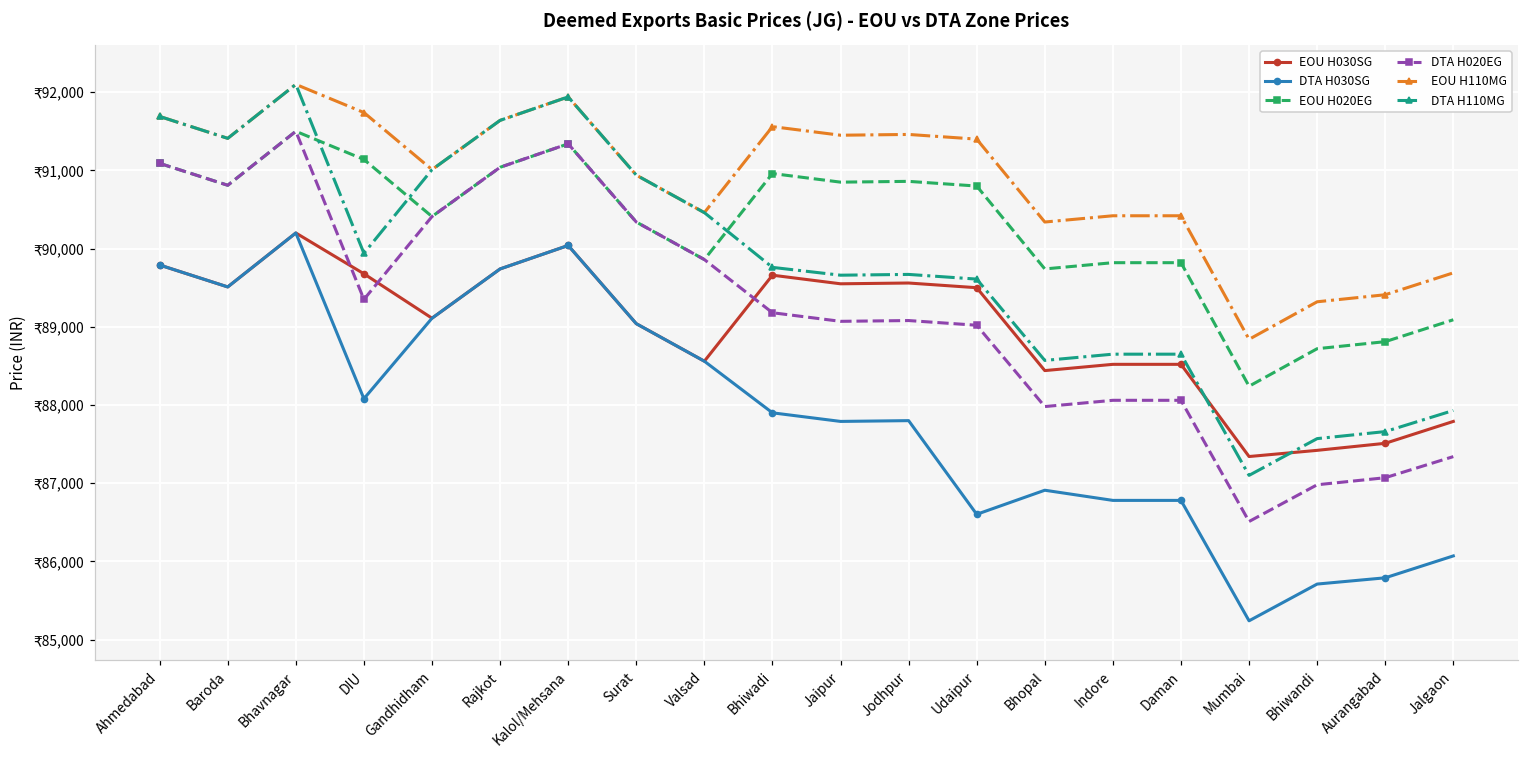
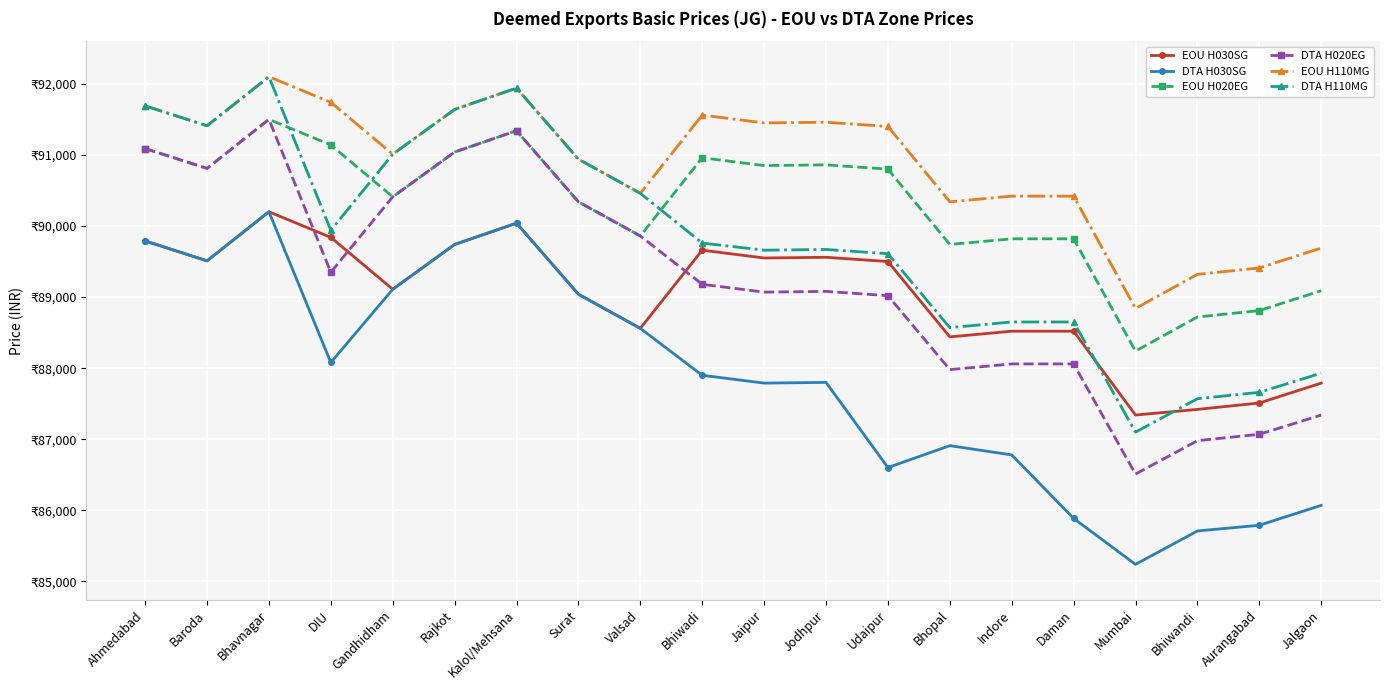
  {
    "EOU H030SG": {
-     "DIU": "₹89,700",
+     "DIU": "₹89,800",
      "Bhiwadi": "₹89,700",
      "Jaipur": "₹89,600",
      "Jodhpur": "₹89,600",
      "Udaipur": "₹89,500",
      "Bhopal": "₹88,400",
      "Indore": "₹88,500",
      "Daman": "₹88,500",
      "Mumbai": "₹87,300",
      "Bhiwandi": "₹87,400",
      "Aurangabad": "₹87,500",
      "Jalgaon": "₹87,800"
    },
    "DTA H030SG": {
      "DIU": "₹88,100",
      "Bhiwadi": "₹87,900",
      "Jaipur": "₹87,800",
      "Jodhpur": "₹87,800",
      "Udaipur": "₹86,600",
      "Bhopal": "₹86,900",
      "Indore": "₹86,800",
-     "Daman": "₹86,800",
+     "Daman": "₹85,900",
      "Mumbai": "₹85,200",
      "Bhiwandi": "₹85,700",
      "Aurangabad": "₹85,800",
      "Jalgaon": "₹86,100"
    },
    "DTA H020EG": {
      "DIU": "₹89,400",
      "Bhiwadi": "₹89,200",
      "Jaipur": "₹89,100",
      "Jodhpur": "₹89,100",
      "Udaipur": "₹89,000",
      "Bhopal": "₹88,000",
      "Indore": "₹88,100",
      "Daman": "₹88,100",
      "Mumbai": "₹86,500",
      "Bhiwandi": "₹87,000",
      "Aurangabad": "₹87,100",
      "Jalgaon": "₹87,300"
    },
    "EOU H110MG": {
      "DIU": "₹91,700",
      "Bhiwadi": "₹91,600",
      "Jaipur": "₹91,500",
      "Jodhpur": "₹91,500",
      "Udaipur": "₹91,400",
      "Bhopal": "₹90,300",
      "Indore": "₹90,400",
      "Daman": "₹90,400",
      "Mumbai": "₹88,800",
      "Bhiwandi": "₹89,300",
      "Aurangabad": "₹89,400",
      "Jalgaon": "₹89,700"
    }
  }
